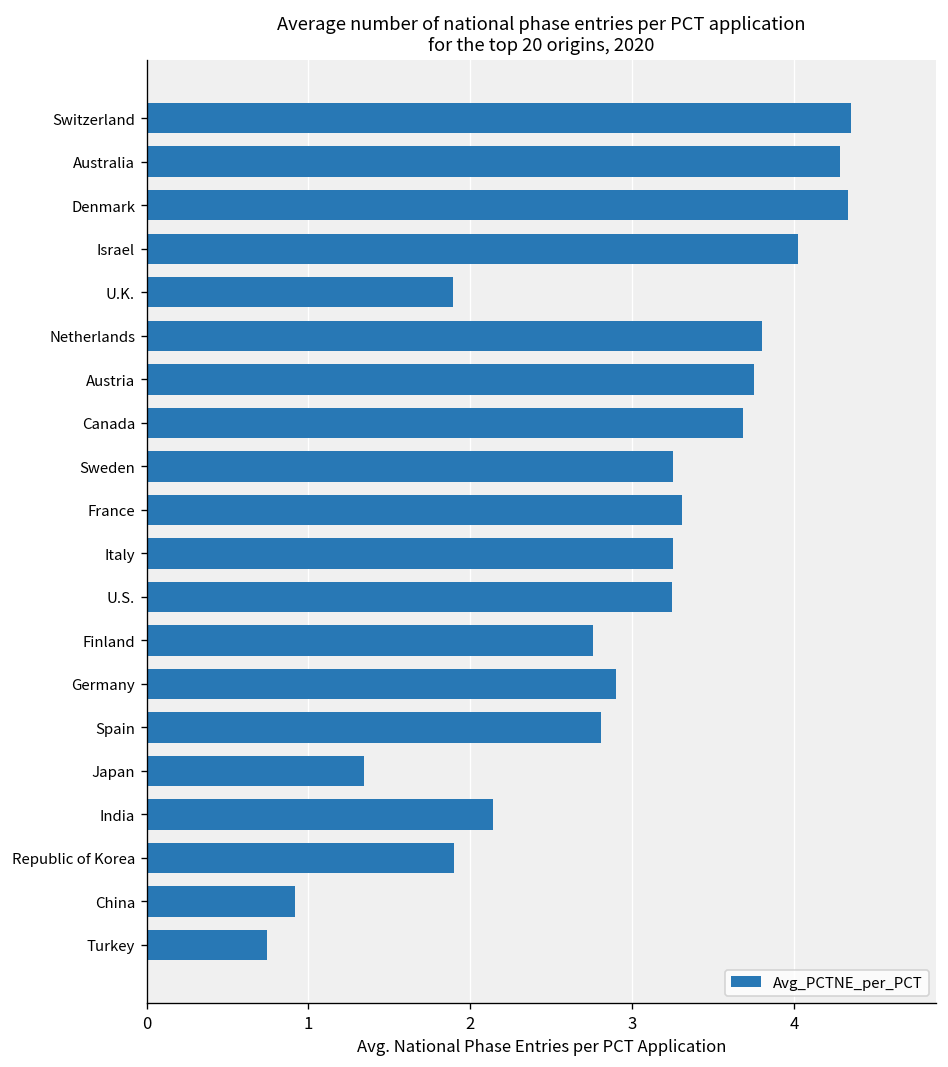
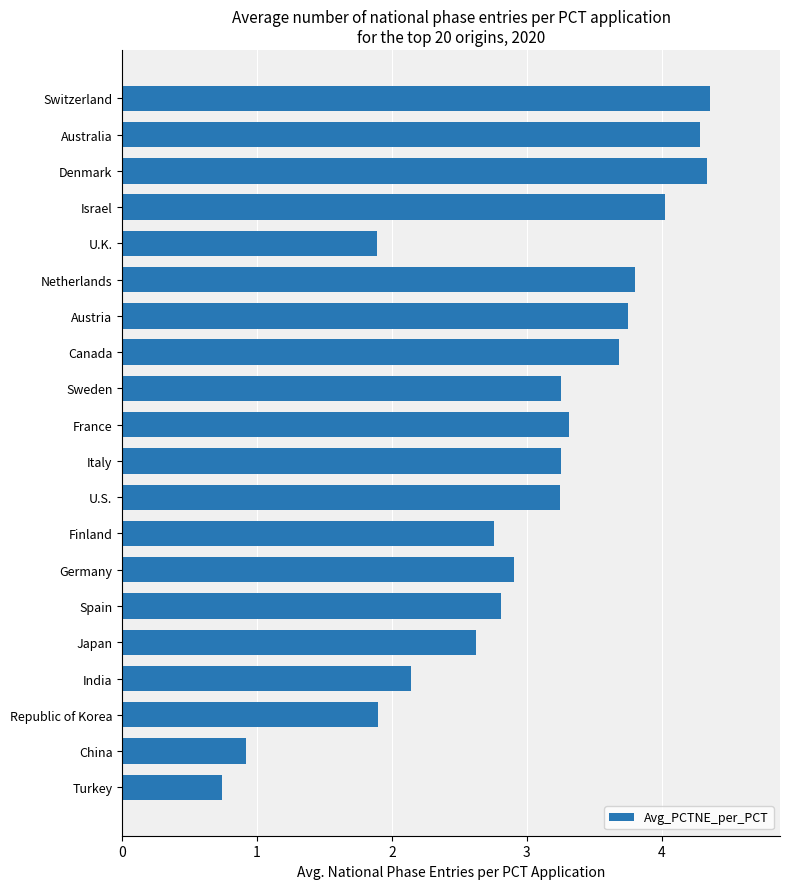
  {
    "Switzerland": 4.36,
    "Australia": 4.29,
    "Denmark": 4.34,
    "Israel": 4.03,
    "U.K.": 1.89,
    "Netherlands": 3.80,
    "Austria": 3.75,
    "Canada": 3.69,
    "Sweden": 3.25,
    "France": 3.31,
    "Italy": 3.26,
    "U.S.": 3.25,
    "Finland": 2.76,
    "Germany": 2.90,
    "Spain": 2.81,
-   "Japan": 1.34,
+   "Japan": 2.62,
    "India": 2.14,
    "Republic of Korea": 1.90,
    "China": 0.92,
    "Turkey": 0.74
  }
